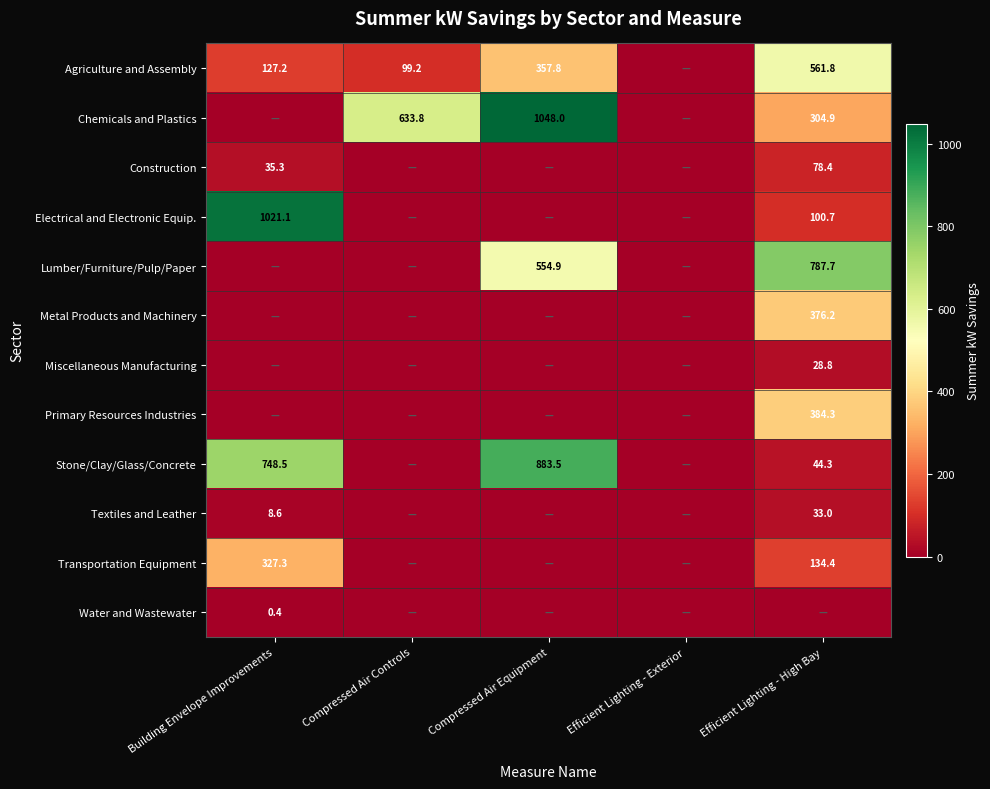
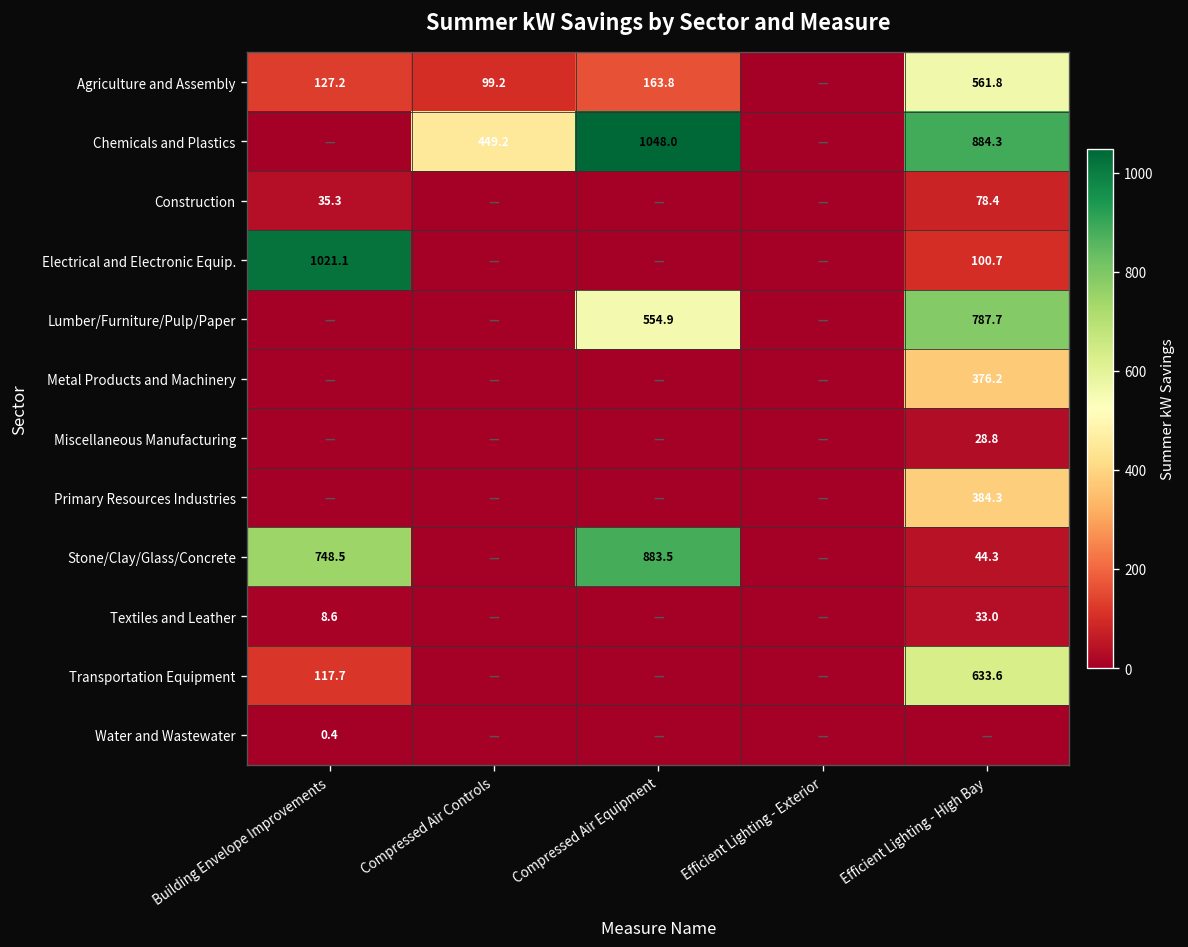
  {
    "Agriculture and Assembly": {
      "Building Envelope Improvements": 127.2,
      "Compressed Air Controls": 99.2,
-     "Compressed Air Equipment": 357.8,
+     "Compressed Air Equipment": 163.8,
      "Efficient Lighting - High Bay": 561.8
    },
    "Chemicals and Plastics": {
-     "Compressed Air Controls": 633.8,
+     "Compressed Air Controls": 449.2,
      "Compressed Air Equipment": 1048.0,
-     "Efficient Lighting - High Bay": 304.9
+     "Efficient Lighting - High Bay": 884.3
    },
    "Construction": {
      "Building Envelope Improvements": 35.3,
      "Efficient Lighting - High Bay": 78.4
    },
    "Electrical and Electronic Equip.": {
      "Building Envelope Improvements": 1021.1,
      "Efficient Lighting - High Bay": 100.7
    },
    "Lumber/Furniture/Pulp/Paper": {
      "Compressed Air Equipment": 554.9,
      "Efficient Lighting - High Bay": 787.7
    },
    "Metal Products and Machinery": {
      "Efficient Lighting - High Bay": 376.2
    },
    "Miscellaneous Manufacturing": {
      "Efficient Lighting - High Bay": 28.8
    },
    "Primary Resources Industries": {
      "Efficient Lighting - High Bay": 384.3
    },
    "Stone/Clay/Glass/Concrete": {
      "Building Envelope Improvements": 748.5,
      "Compressed Air Equipment": 883.5,
      "Efficient Lighting - High Bay": 44.3
    },
    "Textiles and Leather": {
      "Building Envelope Improvements": 8.6,
      "Efficient Lighting - High Bay": 33.0
    },
    "Transportation Equipment": {
-     "Building Envelope Improvements": 327.3,
-     "Efficient Lighting - High Bay": 134.4
+     "Building Envelope Improvements": 117.7,
+     "Efficient Lighting - High Bay": 633.6
    },
    "Water and Wastewater": {
      "Building Envelope Improvements": 0.4
    }
  }
